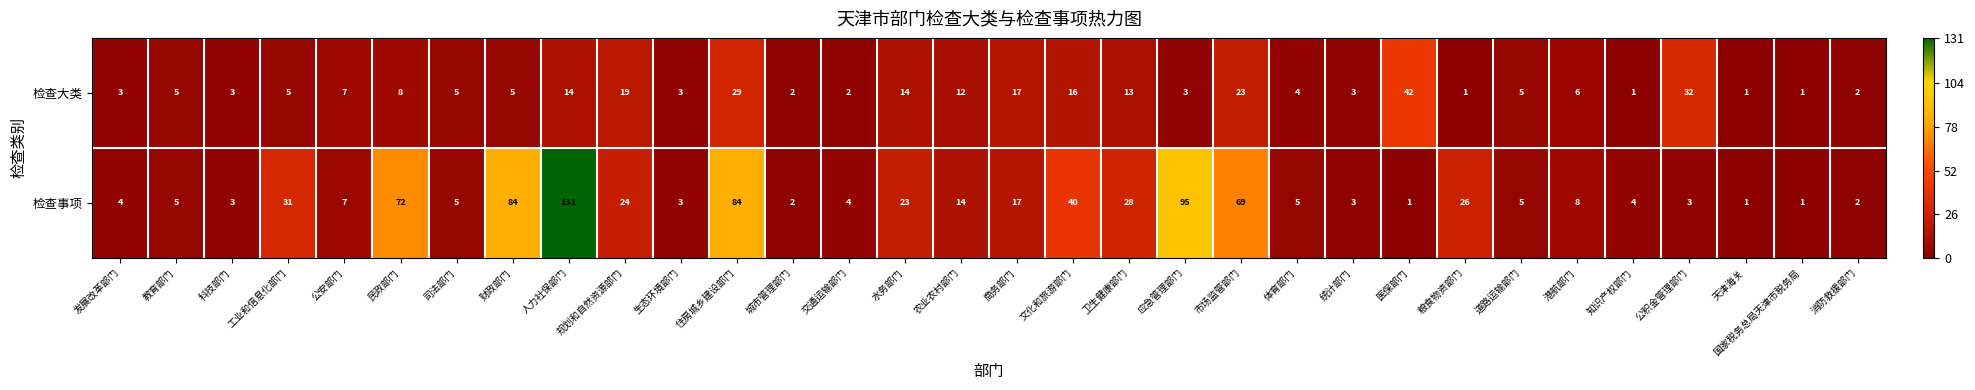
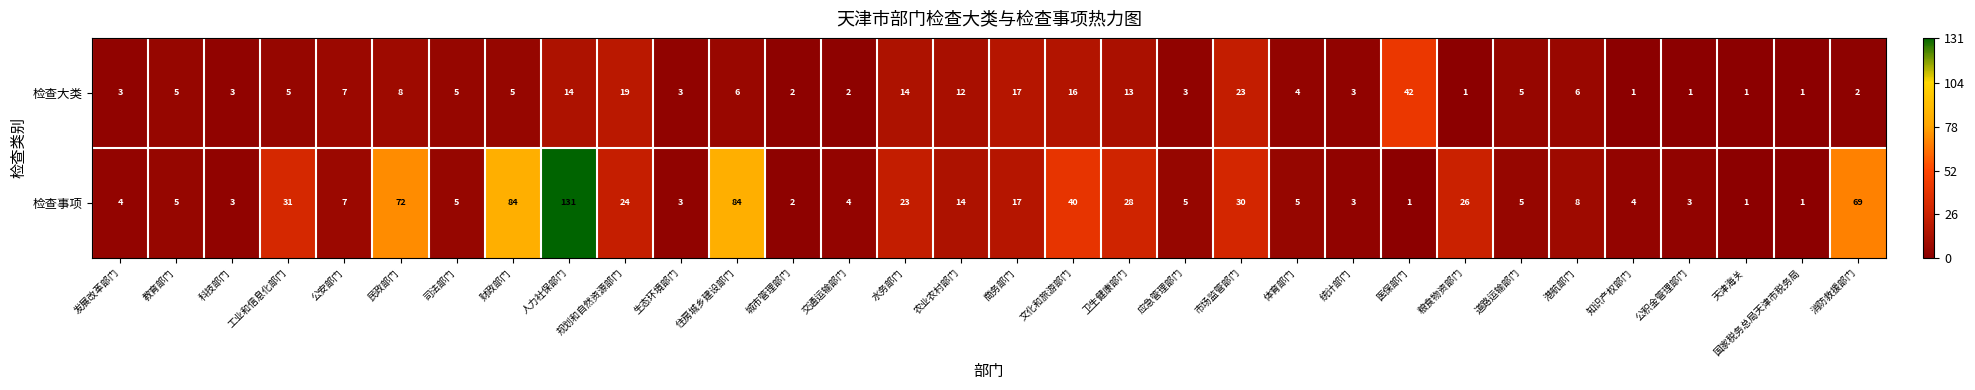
  {
    "检查大类": {
      "发展改革部门": 3,
      "教育部门": 5,
      "科技部门": 3,
      "工业和信息化部门": 5,
      "公安部门": 7,
      "民政部门": 8,
      "司法部门": 5,
      "财政部门": 5,
      "人力社保部门": 14,
      "规划和自然资源部门": 19,
      "生态环境部门": 3,
-     "住房城乡建设部门": 29,
+     "住房城乡建设部门": 6,
      "城市管理部门": 2,
      "交通运输部门": 2,
      "水务部门": 14,
      "农业农村部门": 12,
      "商务部门": 17,
      "文化和旅游部门": 16,
      "卫生健康部门": 13,
      "应急管理部门": 3,
      "市场监管部门": 23,
      "体育部门": 4,
      "统计部门": 3,
      "医保部门": 42,
      "粮食物资部门": 1,
      "道路运输部门": 5,
      "港航部门": 6,
      "知识产权部门": 1,
-     "公积金管理部门": 32,
+     "公积金管理部门": 1,
      "天津海关": 1,
      "国家税务总局天津市税务局": 1,
      "消防救援部门": 2
    },
    "检查事项": {
      "发展改革部门": 4,
      "教育部门": 5,
      "科技部门": 3,
      "工业和信息化部门": 31,
      "公安部门": 7,
      "民政部门": 72,
      "司法部门": 5,
      "财政部门": 84,
      "人力社保部门": 131,
      "规划和自然资源部门": 24,
      "生态环境部门": 3,
      "住房城乡建设部门": 84,
      "城市管理部门": 2,
      "交通运输部门": 4,
      "水务部门": 23,
      "农业农村部门": 14,
      "商务部门": 17,
      "文化和旅游部门": 40,
      "卫生健康部门": 28,
-     "应急管理部门": 95,
-     "市场监管部门": 69,
+     "应急管理部门": 5,
+     "市场监管部门": 30,
      "体育部门": 5,
      "统计部门": 3,
      "医保部门": 1,
      "粮食物资部门": 26,
      "道路运输部门": 5,
      "港航部门": 8,
      "知识产权部门": 4,
      "公积金管理部门": 3,
      "天津海关": 1,
      "国家税务总局天津市税务局": 1,
-     "消防救援部门": 2
+     "消防救援部门": 69
    }
  }
